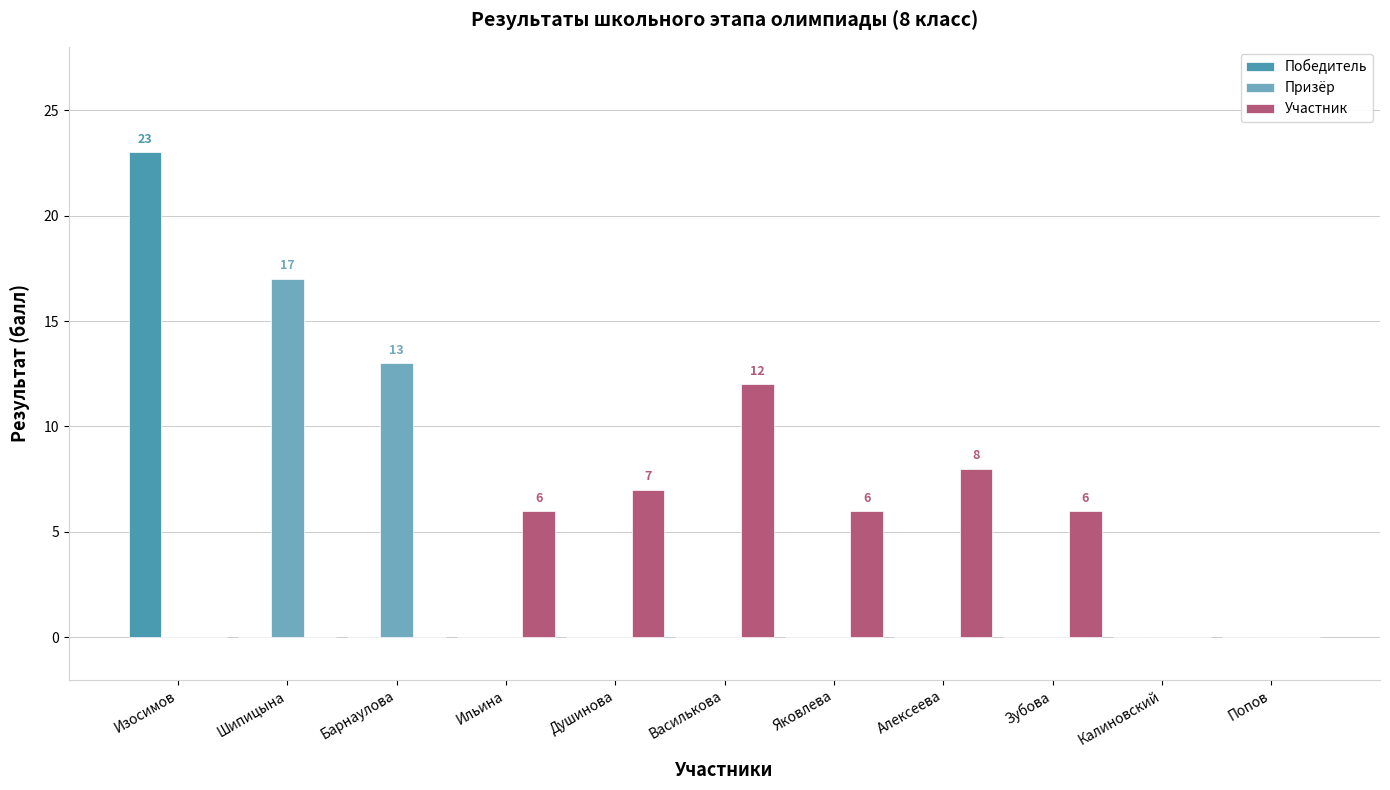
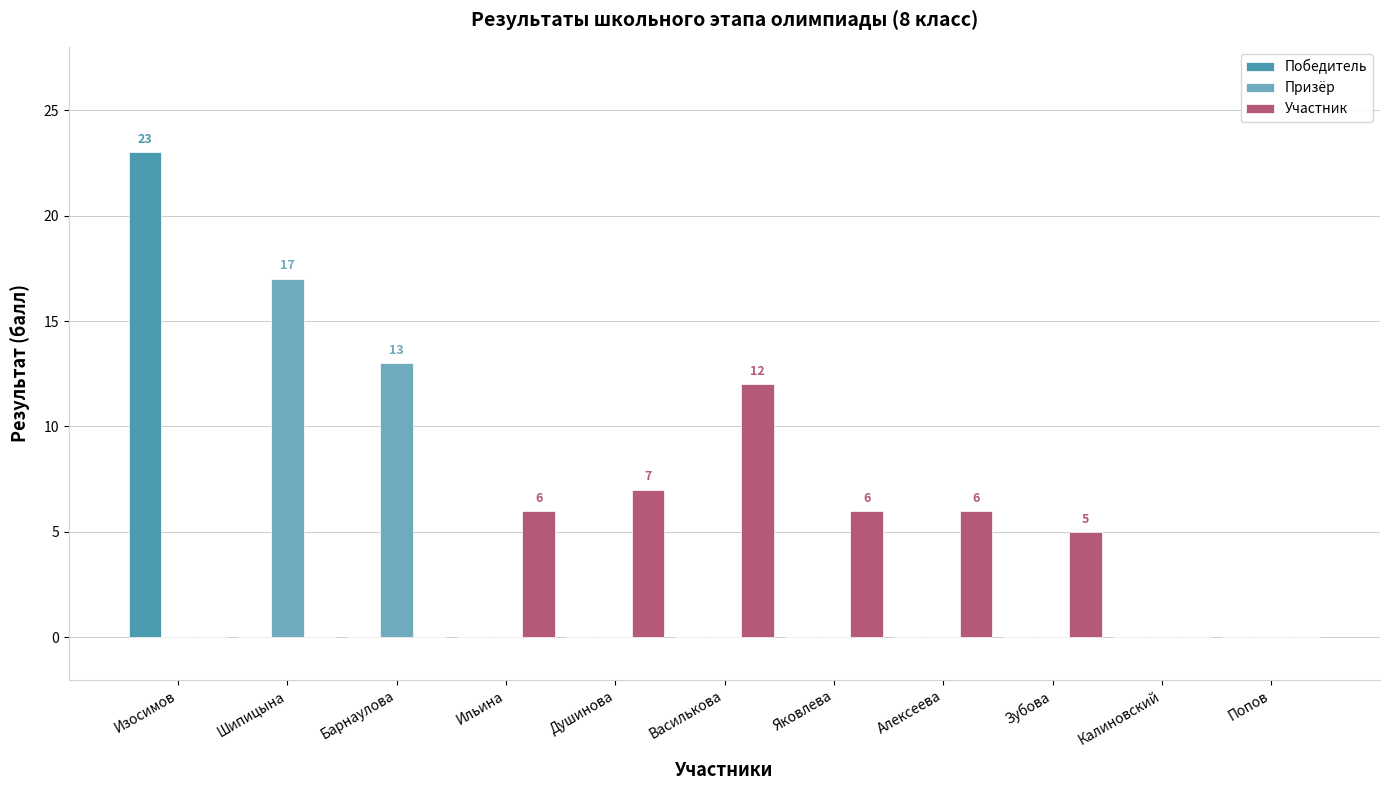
  {
    "Участник": {
      "Ильина": 6,
      "Душинова": 7,
      "Василькова": 12,
      "Яковлева": 6,
-     "Алексеева": 8,
-     "Зубова": 6
+     "Алексеева": 6,
+     "Зубова": 5
    }
  }
